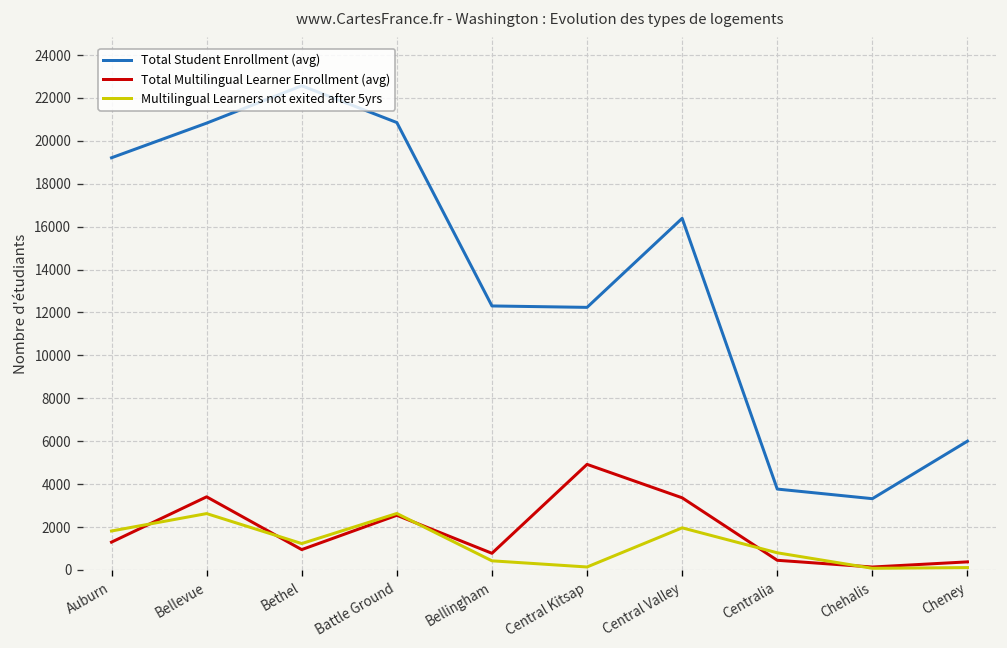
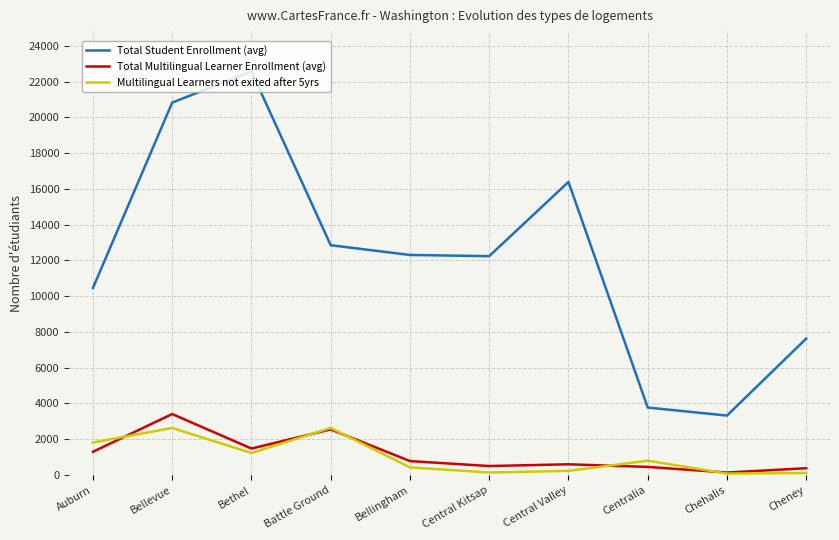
  {
    "Total Student Enrollment (avg)": {
-     "Auburn": 19200,
+     "Auburn": 10500,
      "Bellevue": 20800,
-     "Battle Ground": 20900,
+     "Battle Ground": 12900,
      "Bellingham": 12300,
      "Central Kitsap": 12200,
      "Central Valley": 16400,
      "Centralia": 3800,
      "Chehalis": 3300,
-     "Cheney": 6000
+     "Cheney": 7600
    },
    "Total Multilingual Learner Enrollment (avg)": {
      "Auburn": 1300,
      "Bellevue": 3400,
-     "Bethel": 900,
+     "Bethel": 1500,
      "Bellingham": 800,
-     "Central Kitsap": 4900,
-     "Central Valley": 3400,
+     "Central Kitsap": 500,
+     "Central Valley": 600,
      "Centralia": 400,
      "Cheney": 400
    },
    "Multilingual Learners not exited after 5yrs": {
      "Auburn": 1800,
      "Bellevue": 2600,
      "Bethel": 1200,
      "Bellingham": 400,
      "Central Kitsap": 100,
-     "Central Valley": 2000,
+     "Central Valley": 200,
      "Centralia": 800,
      "Cheney": 100
    }
  }
